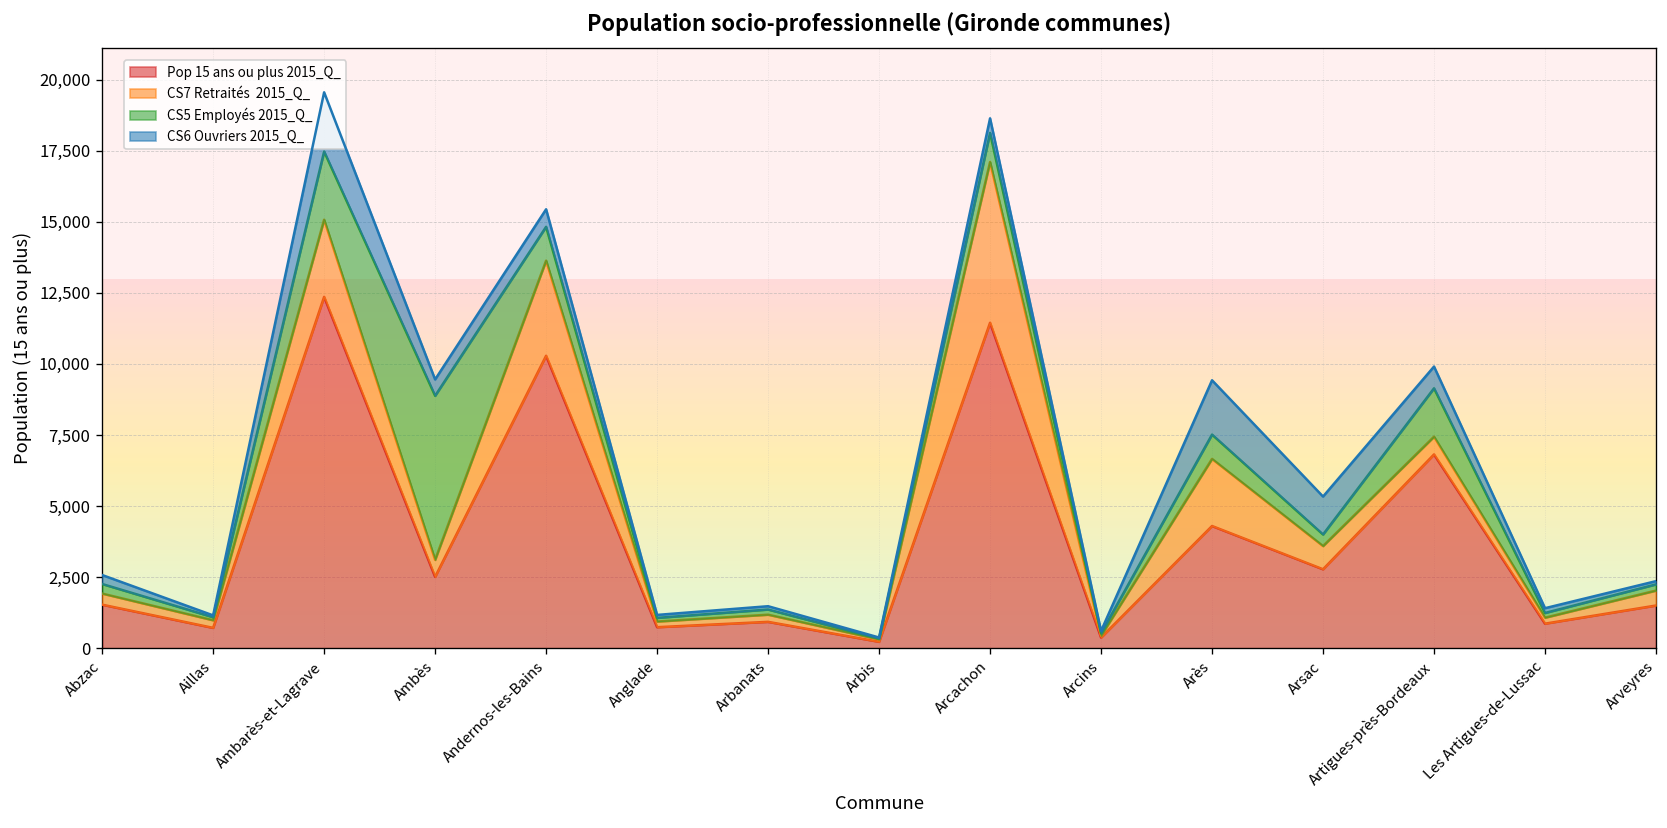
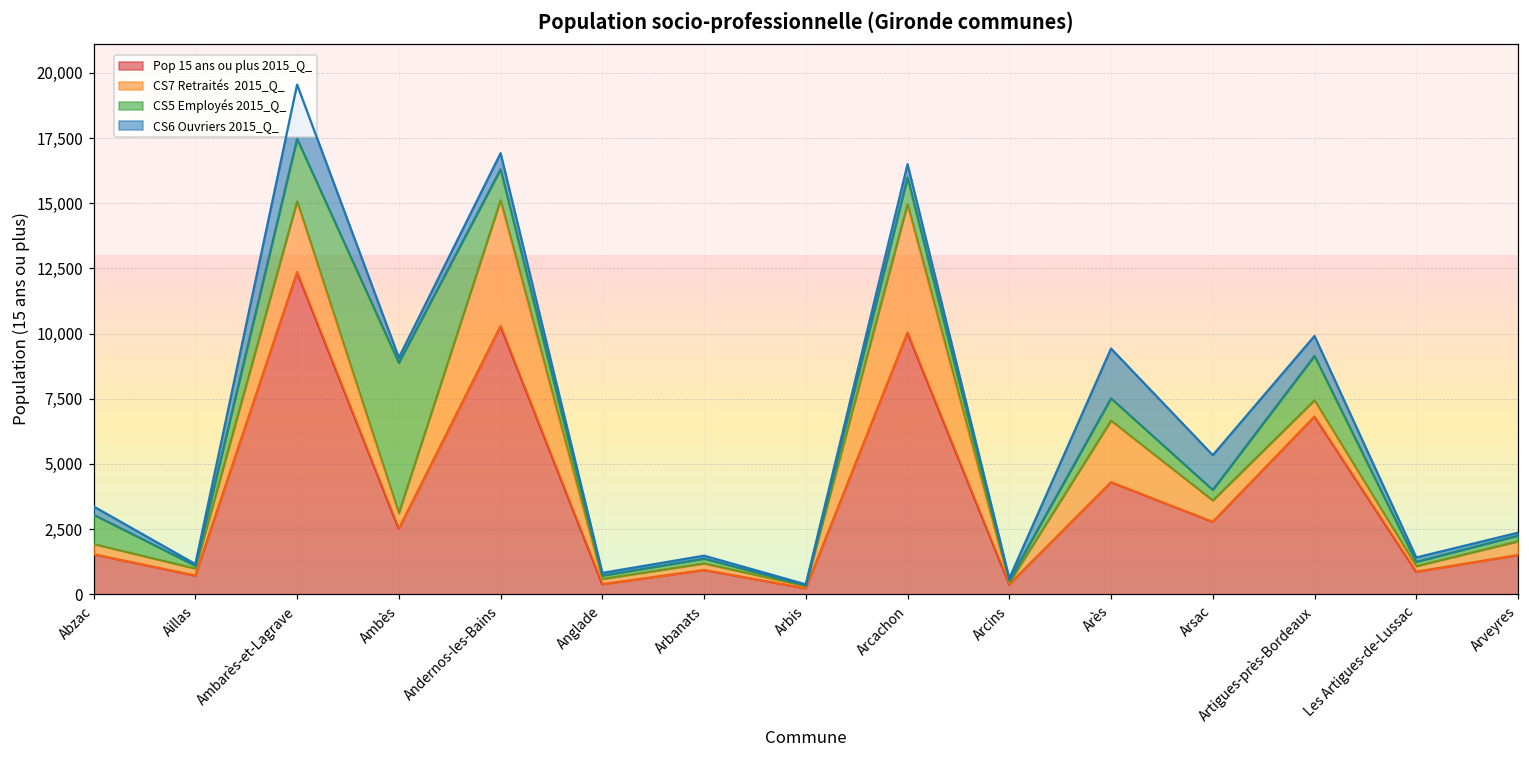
  {
    "Pop 15 ans ou plus 2015_Q_": {
      "Abzac": "1,500",
      "Aillas": "700",
      "Ambarès-et-Lagrave": "12,400",
      "Ambès": "2,500",
      "Andernos-les-Bains": "10,300",
-     "Anglade": "700",
+     "Anglade": "400",
      "Arbanats": "900",
-     "Arcachon": "11,400",
+     "Arcachon": "10,000",
      "Arès": "4,300",
      "Arsac": "2,800",
      "Artigues-près-Bordeaux": "6,800",
      "Les Artigues-de-Lussac": "900",
      "Arveyres": "1,500"
    },
    "CS7 Retraités 2015_Q_": {
      "Abzac": "400",
      "Ambarès-et-Lagrave": "2,700",
      "Ambès": "600",
-     "Andernos-les-Bains": "3,300",
+     "Andernos-les-Bains": "4,800",
      "Anglade": "200",
      "Arbanats": "300",
-     "Arcachon": "5,700",
+     "Arcachon": "4,900",
      "Arès": "2,400",
      "Arsac": "800",
      "Artigues-près-Bordeaux": "600",
      "Les Artigues-de-Lussac": "200",
      "Arveyres": "500"
    },
    "CS5 Employés 2015_Q_": {
-     "Abzac": "300",
+     "Abzac": "1,100",
      "Ambarès-et-Lagrave": "2,400",
      "Ambès": "5,800",
      "Andernos-les-Bains": "1,200",
      "Arbanats": "200",
      "Arcachon": "1,000",
      "Arès": "900",
      "Arsac": "400",
      "Artigues-près-Bordeaux": "1,700",
      "Les Artigues-de-Lussac": "200",
      "Arveyres": "200"
    },
    "CS6 Ouvriers 2015_Q_": {
      "Abzac": "300",
-     "Ambès": "600",
+     "Ambès": "200",
      "Andernos-les-Bains": "600",
      "Arbanats": "100",
      "Arcachon": "500",
      "Arès": "1,900",
      "Arsac": "1,300",
      "Artigues-près-Bordeaux": "800",
      "Les Artigues-de-Lussac": "200",
      "Arveyres": "100"
    }
  }
